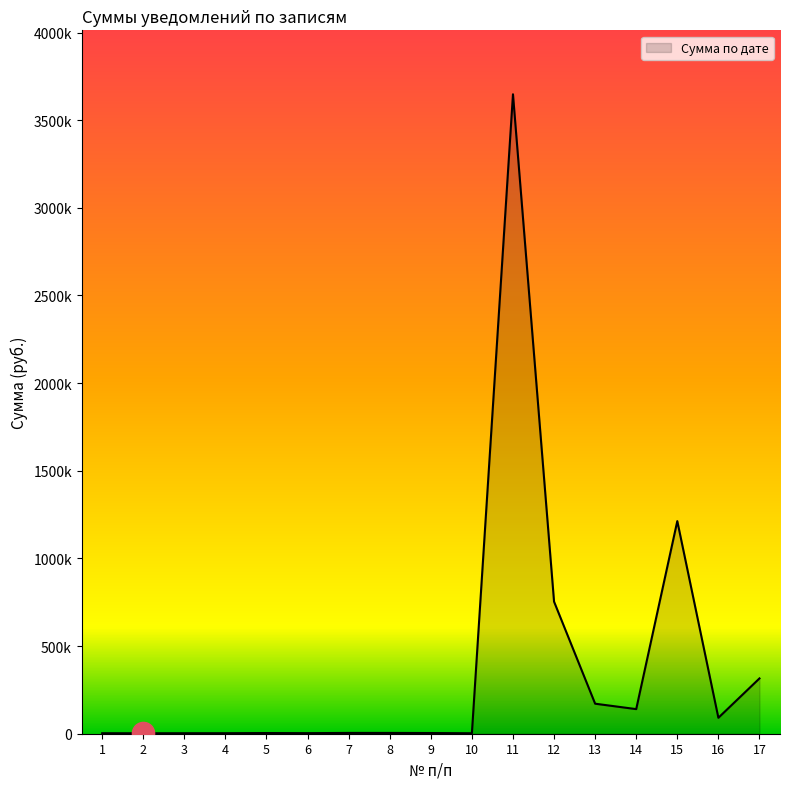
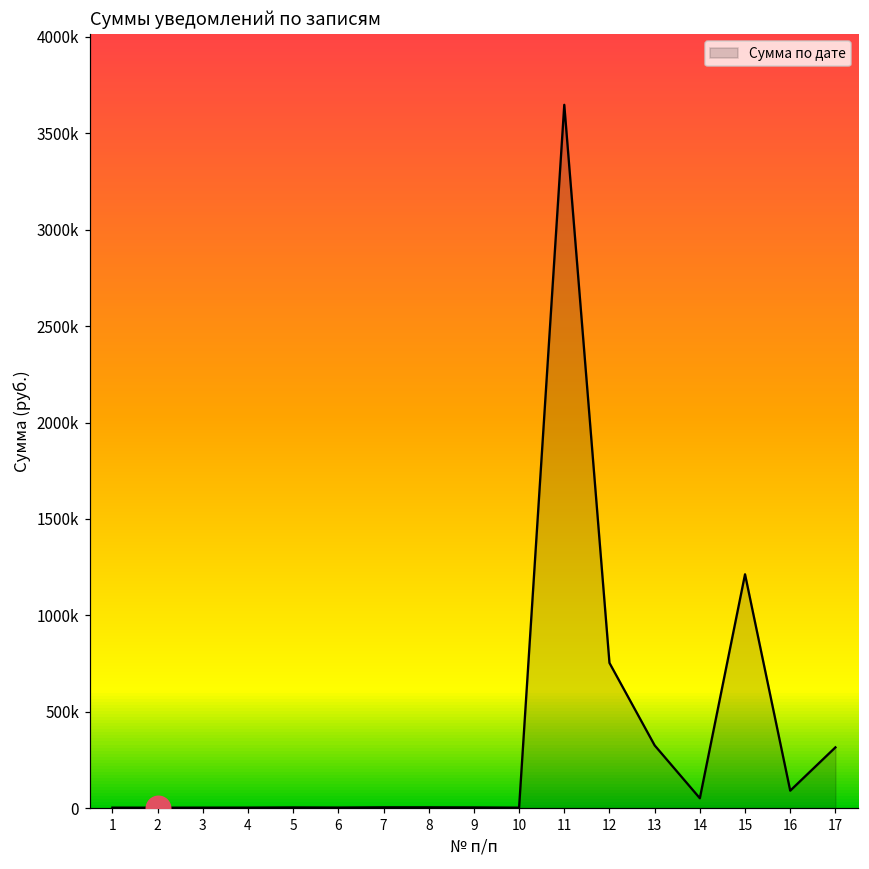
  {
    "Сумма по дате": {
      "1": 0,
      "3": 0,
      "4": 0,
      "5": 0,
      "6": 0,
      "7": 0,
      "8": 0,
      "9": 0,
      "10": 0,
      "11": 3650000,
      "12": 750000,
-     "13": 170000,
-     "14": 140000,
+     "13": 330000,
+     "14": 50000,
      "15": 1210000,
      "16": 90000,
      "17": 320000
    }
  }
